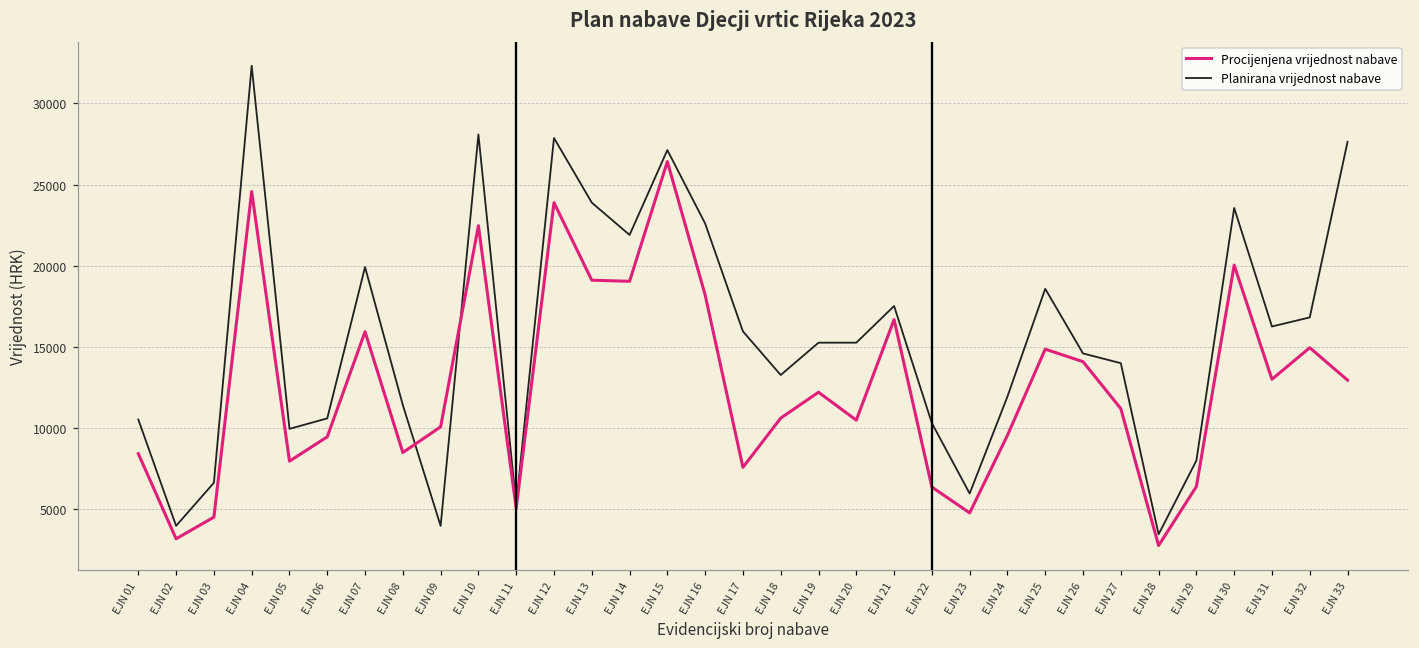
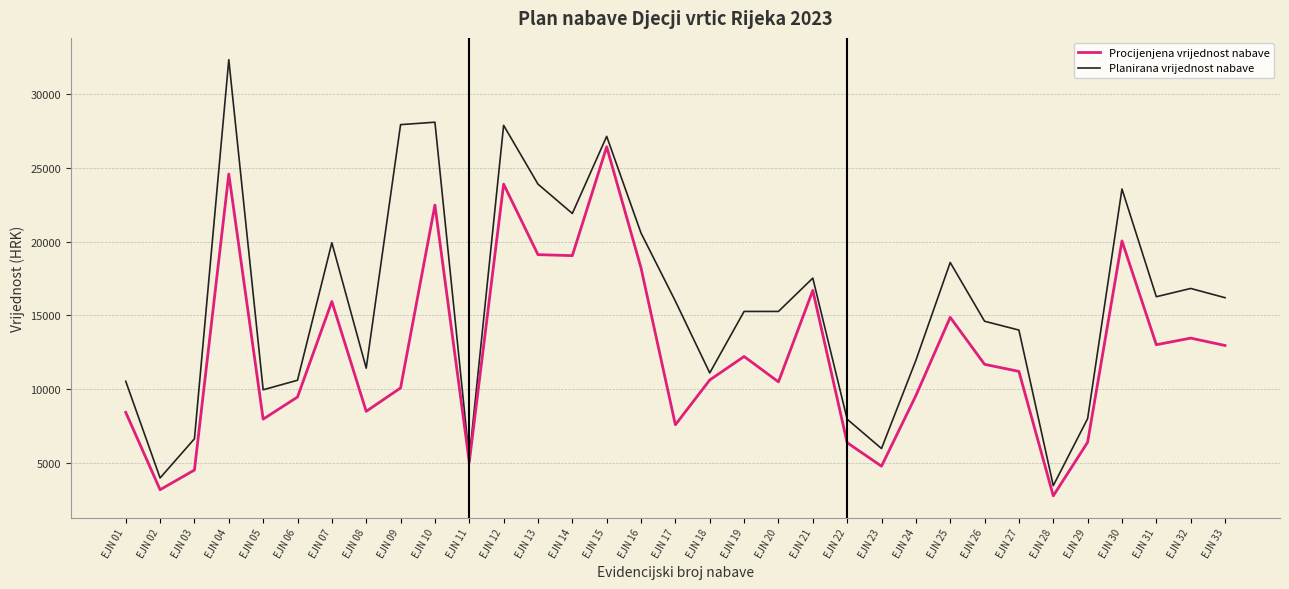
  {
    "Procijenjena vrijednost nabave": {
      "EJN 01": 8400,
      "EJN 02": 3200,
      "EJN 03": 4500,
      "EJN 04": 24600,
      "EJN 05": 8000,
      "EJN 06": 9500,
      "EJN 07": 15900,
      "EJN 08": 8500,
      "EJN 09": 10100,
      "EJN 10": 22500,
      "EJN 11": 5100,
      "EJN 12": 23900,
      "EJN 13": 19100,
      "EJN 14": 19000,
      "EJN 15": 26400,
      "EJN 16": 18200,
      "EJN 17": 7600,
      "EJN 18": 10600,
      "EJN 19": 12200,
      "EJN 20": 10500,
      "EJN 21": 16700,
      "EJN 22": 6400,
      "EJN 23": 4800,
      "EJN 24": 9600,
      "EJN 25": 14900,
-     "EJN 26": 14100,
+     "EJN 26": 11700,
      "EJN 27": 11200,
      "EJN 28": 2800,
      "EJN 29": 6400,
      "EJN 30": 20000,
      "EJN 31": 13000,
-     "EJN 32": 15000,
+     "EJN 32": 13500,
      "EJN 33": 13000
    },
    "Planirana vrijednost nabave": {
      "EJN 01": 10500,
      "EJN 02": 4000,
      "EJN 03": 6600,
      "EJN 04": 32300,
      "EJN 05": 10000,
      "EJN 06": 10600,
      "EJN 07": 19900,
      "EJN 08": 11400,
-     "EJN 09": 4000,
+     "EJN 09": 27900,
      "EJN 10": 28100,
      "EJN 11": 5300,
      "EJN 12": 27900,
      "EJN 13": 23900,
      "EJN 14": 21900,
      "EJN 15": 27100,
-     "EJN 16": 22600,
+     "EJN 16": 20600,
      "EJN 17": 16000,
-     "EJN 18": 13300,
+     "EJN 18": 11100,
      "EJN 19": 15300,
      "EJN 20": 15300,
      "EJN 21": 17500,
-     "EJN 22": 10300,
+     "EJN 22": 8000,
      "EJN 23": 6000,
      "EJN 24": 11900,
      "EJN 25": 18600,
      "EJN 26": 14600,
      "EJN 27": 14000,
      "EJN 28": 3500,
      "EJN 29": 8000,
      "EJN 30": 23600,
      "EJN 31": 16300,
      "EJN 32": 16800,
-     "EJN 33": 27600
+     "EJN 33": 16200
    }
  }
